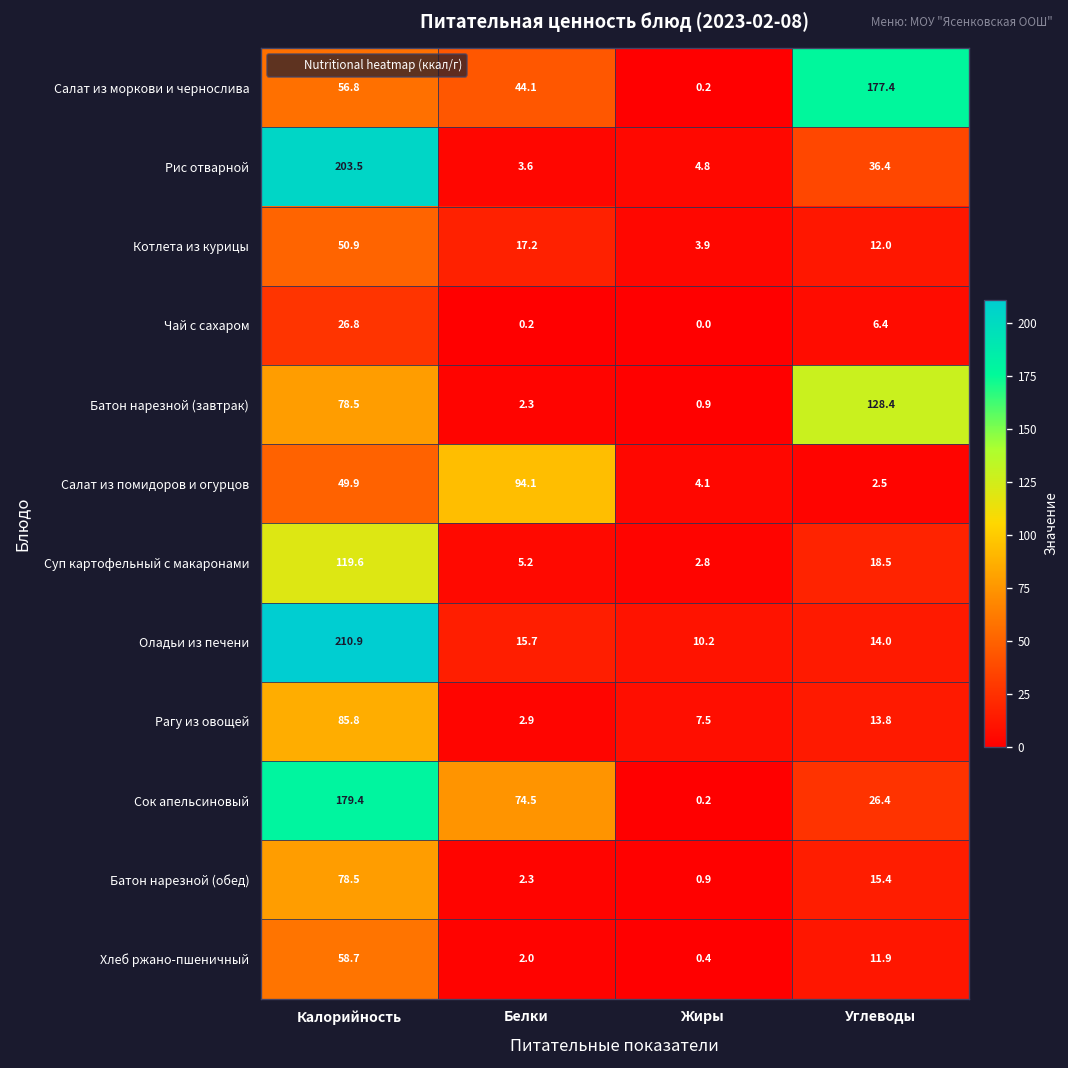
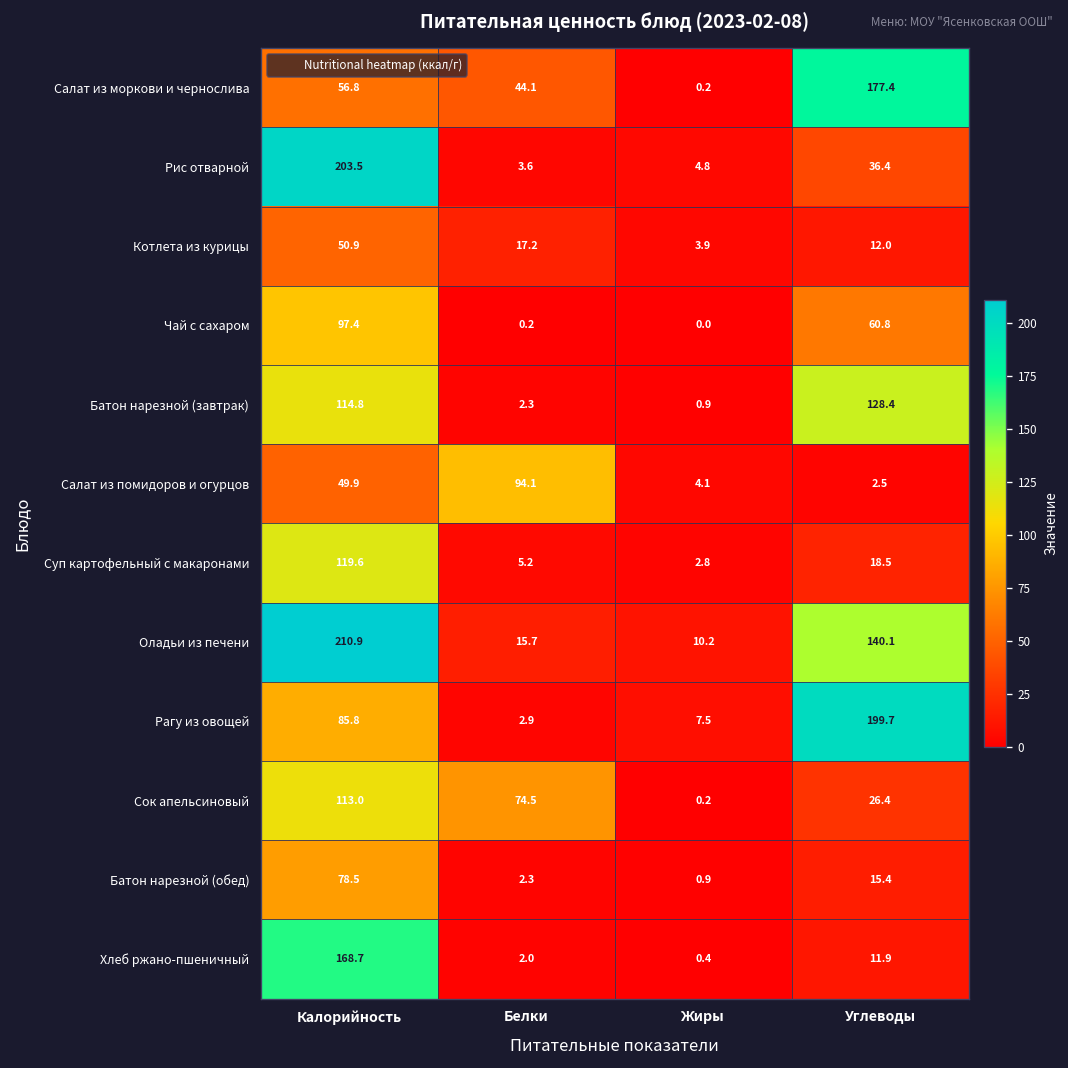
  {
    "Салат из моркови и чернослива": {
      "Калорийность": 56.8,
      "Белки": 44.1,
      "Жиры": 0.2,
      "Углеводы": 177.4
    },
    "Рис отварной": {
      "Калорийность": 203.5,
      "Белки": 3.6,
      "Жиры": 4.8,
      "Углеводы": 36.4
    },
    "Котлета из курицы": {
      "Калорийность": 50.9,
      "Белки": 17.2,
      "Жиры": 3.9,
      "Углеводы": 12.0
    },
    "Чай с сахаром": {
-     "Калорийность": 26.8,
+     "Калорийность": 97.4,
      "Белки": 0.2,
      "Жиры": 0.0,
-     "Углеводы": 6.4
+     "Углеводы": 60.8
    },
    "Батон нарезной (завтрак)": {
-     "Калорийность": 78.5,
+     "Калорийность": 114.8,
      "Белки": 2.3,
      "Жиры": 0.9,
      "Углеводы": 128.4
    },
    "Салат из помидоров и огурцов": {
      "Калорийность": 49.9,
      "Белки": 94.1,
      "Жиры": 4.1,
      "Углеводы": 2.5
    },
    "Суп картофельный с макаронами": {
      "Калорийность": 119.6,
      "Белки": 5.2,
      "Жиры": 2.8,
      "Углеводы": 18.5
    },
    "Оладьи из печени": {
      "Калорийность": 210.9,
      "Белки": 15.7,
      "Жиры": 10.2,
-     "Углеводы": 14.0
+     "Углеводы": 140.1
    },
    "Рагу из овощей": {
      "Калорийность": 85.8,
      "Белки": 2.9,
      "Жиры": 7.5,
-     "Углеводы": 13.8
+     "Углеводы": 199.7
    },
    "Сок апельсиновый": {
-     "Калорийность": 179.4,
+     "Калорийность": 113.0,
      "Белки": 74.5,
      "Жиры": 0.2,
      "Углеводы": 26.4
    },
    "Батон нарезной (обед)": {
      "Калорийность": 78.5,
      "Белки": 2.3,
      "Жиры": 0.9,
      "Углеводы": 15.4
    },
    "Хлеб ржано-пшеничный": {
-     "Калорийность": 58.7,
+     "Калорийность": 168.7,
      "Белки": 2.0,
      "Жиры": 0.4,
      "Углеводы": 11.9
    }
  }
